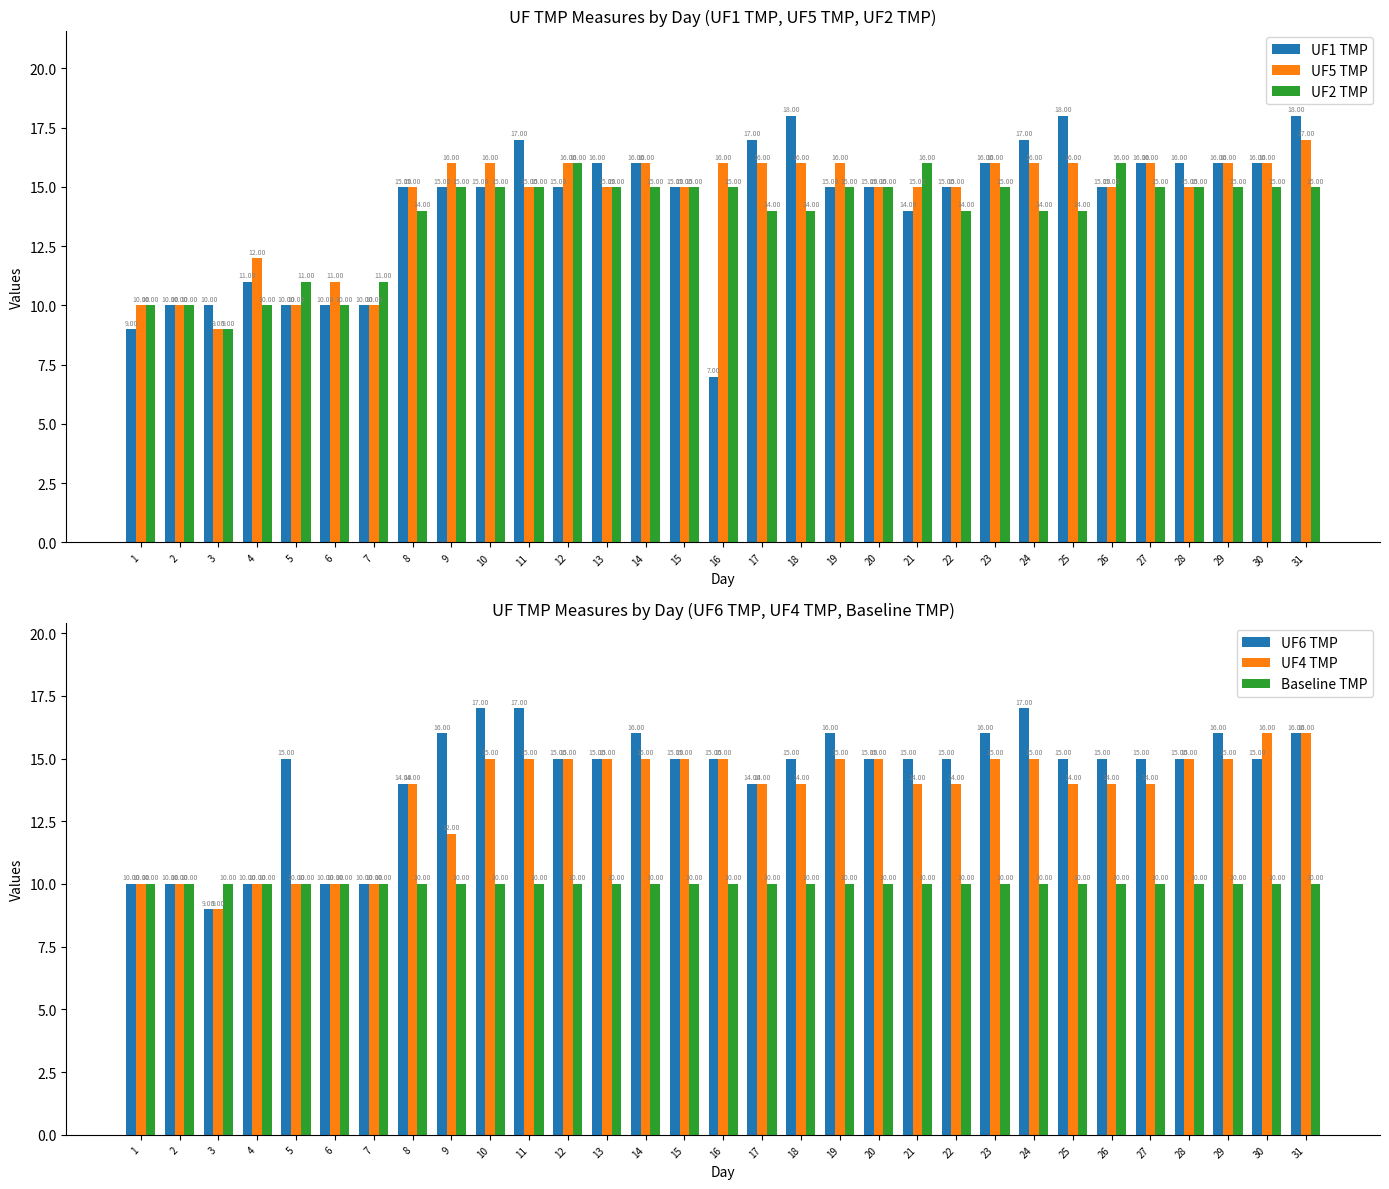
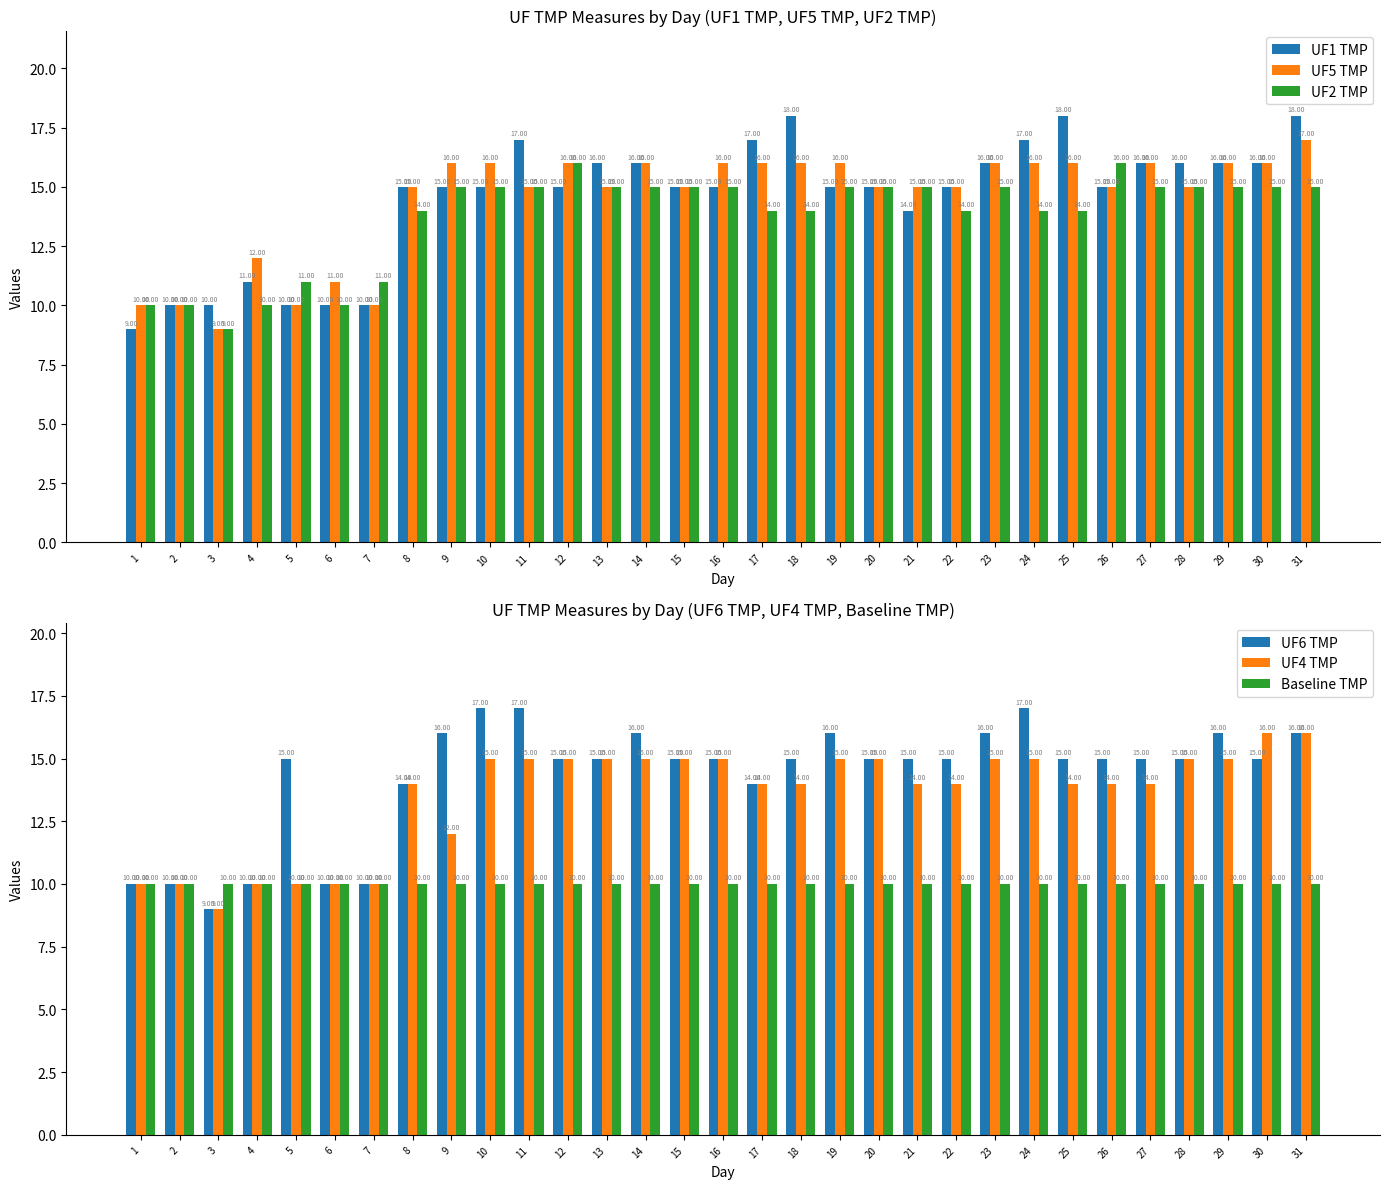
  {
    "UF TMP Measures by Day (UF1 TMP, UF5 TMP, UF2 TMP)": {
      "UF1 TMP": {
        "1": 9.00,
        "3": 10.00,
        "4": 11.00,
        "6": 10.00,
        "9": 15.00,
        "10": 15.00,
        "11": 17.00,
        "12": 15.00,
        "13": 16.00,
-       "16": 7.00,
+       "16": 15.00,
        "17": 17.00,
        "18": 18.00,
        "19": 15.00,
        "21": 14.00,
        "24": 17.00,
        "25": 18.00,
        "28": 16.00,
        "31": 18.00
      },
      "UF5 TMP": {
        "4": 12.00,
        "6": 11.00,
        "9": 16.00,
        "10": 16.00,
        "16": 16.00,
        "17": 16.00,
        "18": 16.00,
        "19": 16.00,
        "24": 16.00,
        "25": 16.00,
        "31": 17.00
      },
      "UF2 TMP": {
        "4": 10.00,
        "5": 11.00,
        "6": 10.00,
        "7": 11.00,
        "8": 14.00,
        "9": 15.00,
        "10": 15.00,
        "14": 15.00,
        "16": 15.00,
        "17": 14.00,
        "18": 14.00,
        "19": 15.00,
-       "21": 16.00,
+       "21": 15.00,
        "22": 14.00,
        "23": 15.00,
        "24": 14.00,
        "25": 14.00,
        "26": 16.00,
        "27": 15.00,
        "29": 15.00,
        "30": 15.00,
        "31": 15.00
      }
    },
    "UF TMP Measures by Day (UF6 TMP, UF4 TMP, Baseline TMP)": {
      "UF6 TMP": {
        "5": 15.00,
        "9": 16.00,
        "10": 17.00,
        "11": 17.00,
        "14": 16.00,
        "18": 15.00,
        "19": 16.00,
        "21": 15.00,
        "22": 15.00,
        "23": 16.00,
        "24": 17.00,
        "25": 15.00,
        "26": 15.00,
        "27": 15.00,
        "29": 16.00,
        "30": 15.00
      },
      "UF4 TMP": {
        "9": 12.00,
        "10": 15.00,
        "11": 15.00,
        "14": 15.00,
        "18": 14.00,
        "19": 15.00,
        "21": 14.00,
        "22": 14.00,
        "23": 15.00,
        "24": 15.00,
        "25": 14.00,
        "26": 14.00,
        "27": 14.00,
        "29": 15.00,
        "30": 16.00
      },
      "Baseline TMP": {
        "3": 10.00,
        "8": 10.00,
        "9": 10.00,
        "10": 10.00,
        "11": 10.00,
        "12": 10.00,
        "13": 10.00,
        "14": 10.00,
        "15": 10.00,
        "16": 10.00,
        "17": 10.00,
        "18": 10.00,
        "19": 10.00,
        "20": 10.00,
        "21": 10.00,
        "22": 10.00,
        "23": 10.00,
        "24": 10.00,
        "25": 10.00,
        "26": 10.00,
        "27": 10.00,
        "28": 10.00,
        "29": 10.00,
        "30": 10.00,
        "31": 10.00
      }
    }
  }
